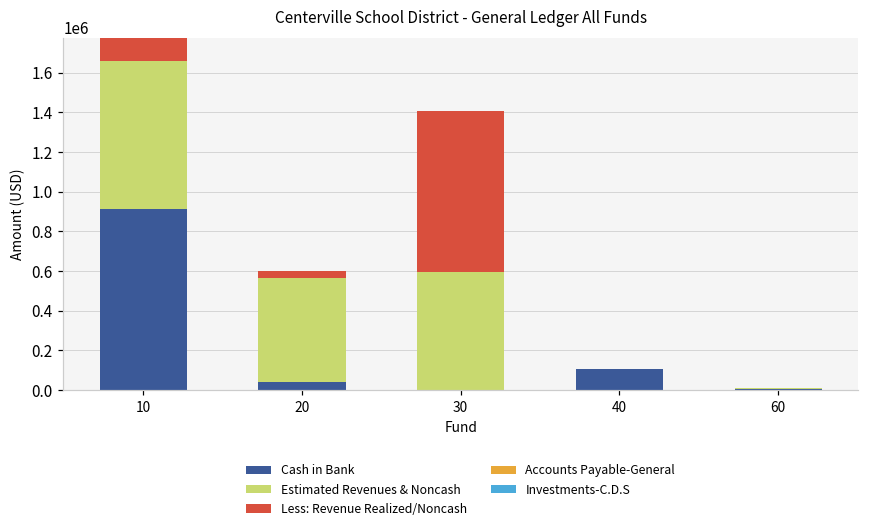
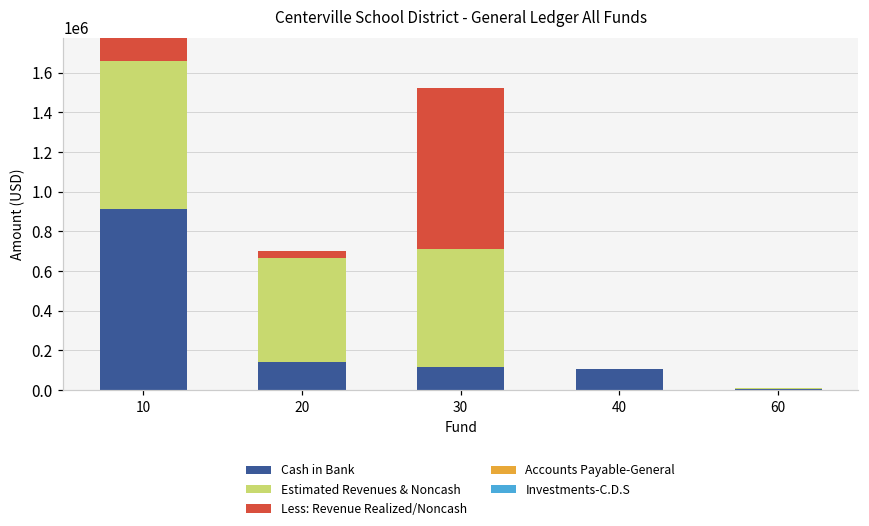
  {
    "Cash in Bank": {
      "10": 910000,
-     "20": 40000,
-     "30": 0,
+     "20": 140000,
+     "30": 120000,
      "40": 110000
    },
    "Estimated Revenues & Noncash": {
      "10": 750000,
      "20": 530000,
      "30": 590000,
      "40": 0
    },
    "Investments-C.D.S": {
      "40": 0,
      "60": 0
    }
  }
